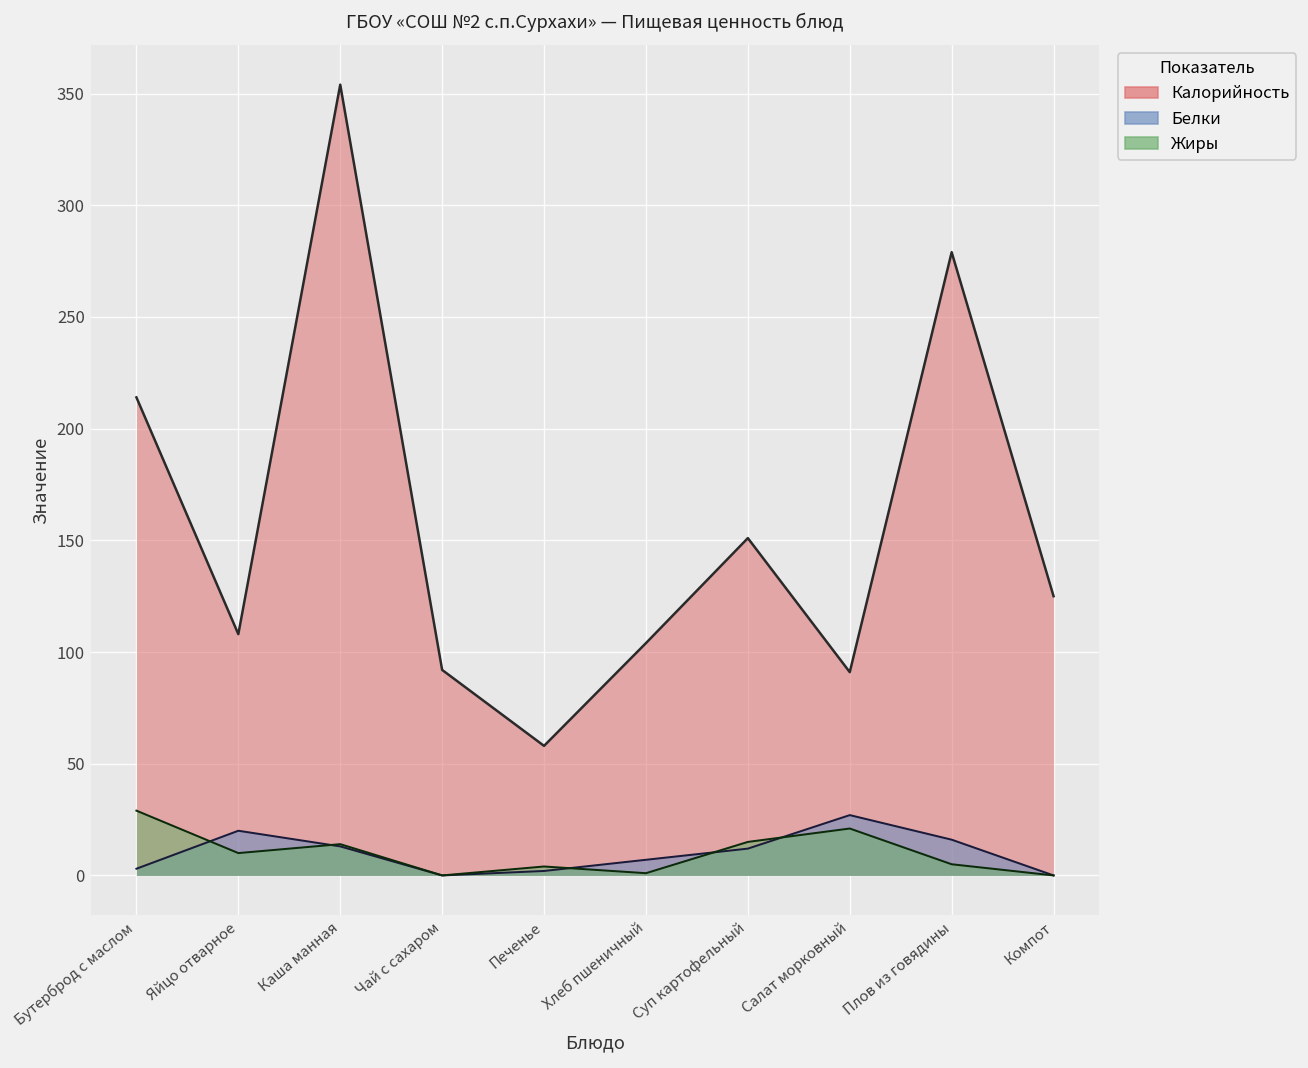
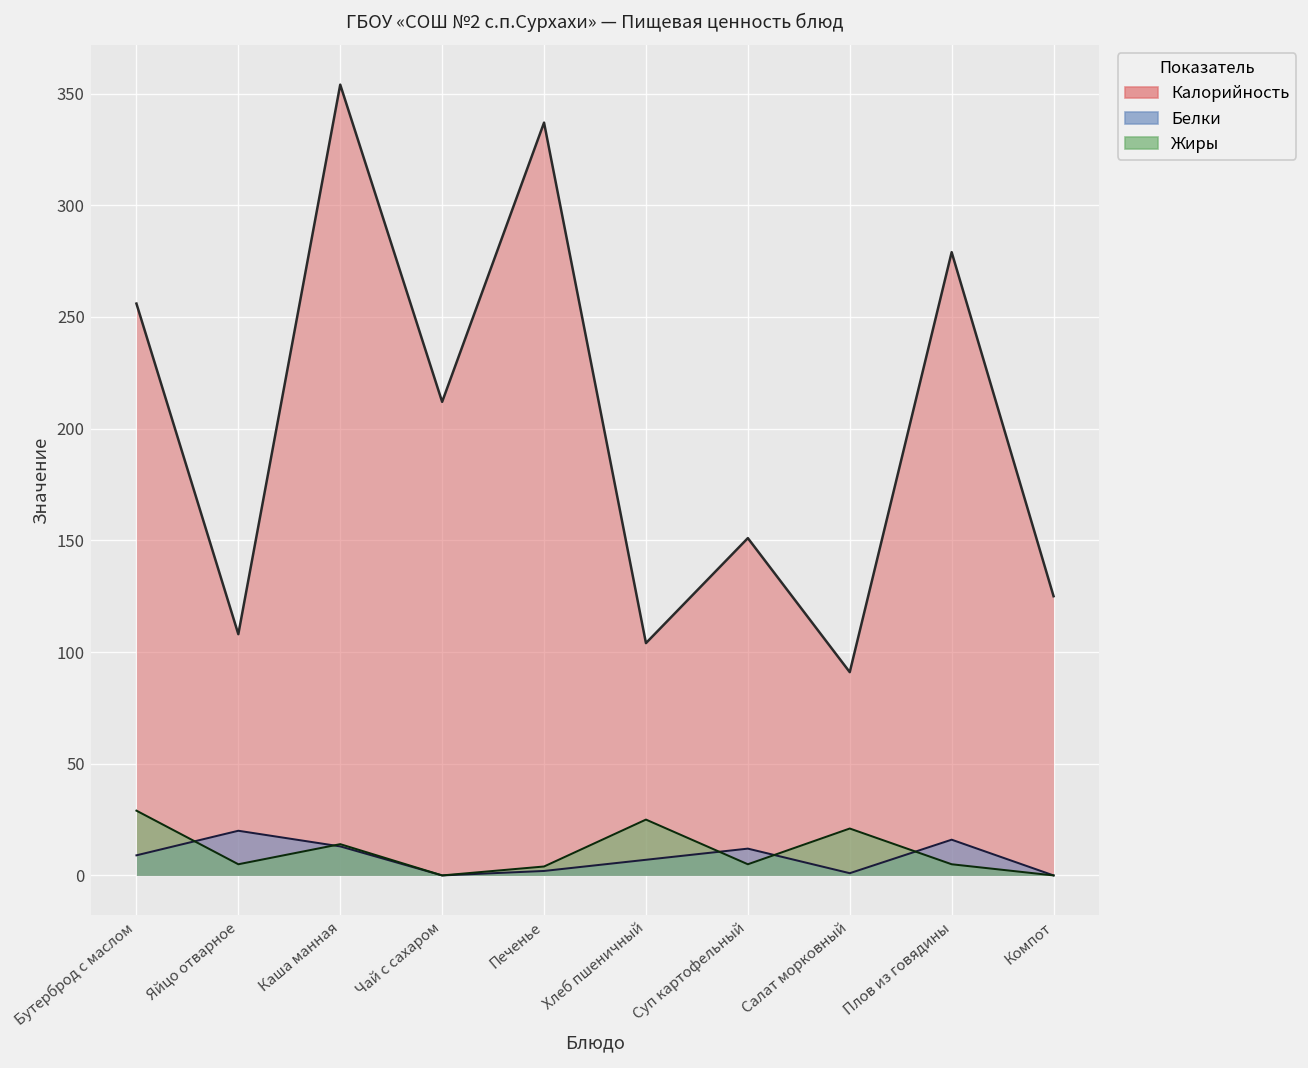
  {
    "Калорийность": {
-     "Бутерброд с маслом": 214,
+     "Бутерброд с маслом": 256,
      "Яйцо отварное": 108,
      "Каша манная": 354,
-     "Чай с сахаром": 92,
-     "Печенье": 58,
+     "Чай с сахаром": 212,
+     "Печенье": 337,
      "Хлеб пшеничный": 104,
      "Суп картофельный": 151,
      "Салат морковный": 91,
      "Плов из говядины": 279,
      "Компот": 125
    },
    "Белки": {
-     "Бутерброд с маслом": 3,
+     "Бутерброд с маслом": 9,
      "Яйцо отварное": 20,
      "Печенье": 2,
      "Хлеб пшеничный": 7,
      "Суп картофельный": 12,
-     "Салат морковный": 27,
+     "Салат морковный": 1,
      "Плов из говядины": 16
    },
    "Жиры": {
      "Бутерброд с маслом": 29,
-     "Яйцо отварное": 10,
+     "Яйцо отварное": 5,
      "Печенье": 4,
-     "Хлеб пшеничный": 1,
-     "Суп картофельный": 15,
+     "Хлеб пшеничный": 25,
+     "Суп картофельный": 5,
      "Салат морковный": 21,
      "Плов из говядины": 5
    }
  }
